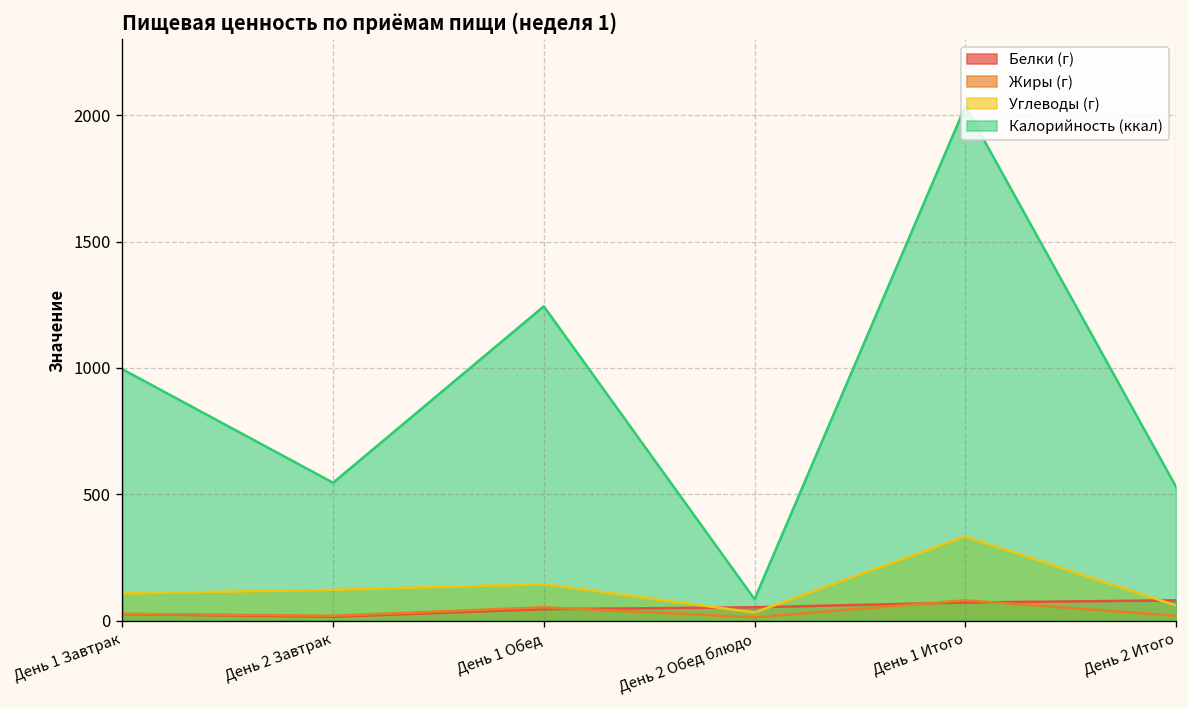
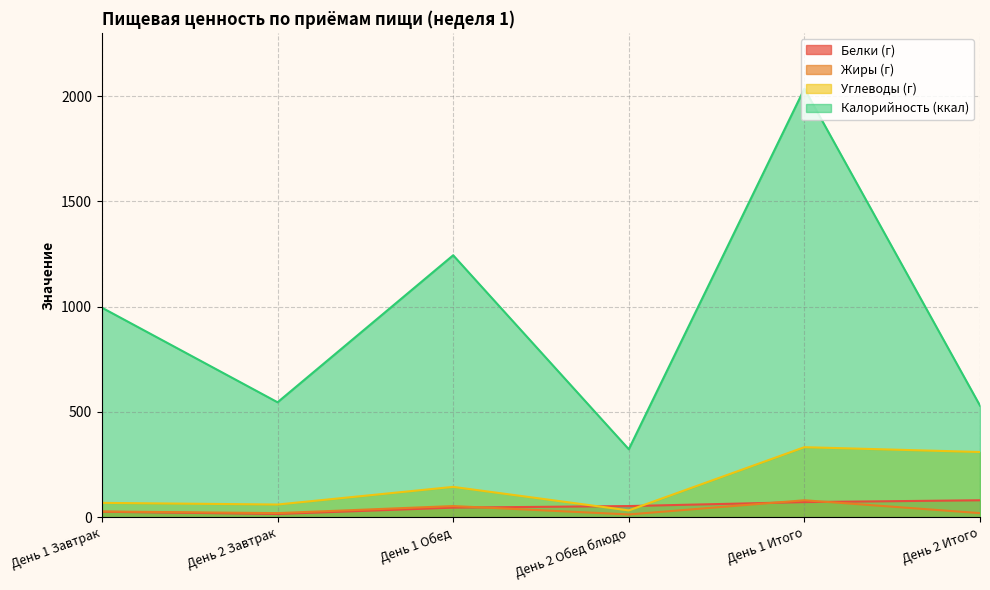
  {
    "Углеводы (г)": {
-     "День 1 Завтрак": 110,
-     "День 2 Завтрак": 120,
+     "День 1 Завтрак": 70,
+     "День 2 Завтрак": 60,
      "День 1 Обед": 140,
      "День 2 Обед блюдо": 30,
      "День 1 Итого": 330,
-     "День 2 Итого": 60
+     "День 2 Итого": 310
    },
    "Калорийность (ккал)": {
      "День 1 Завтрак": 1000,
      "День 2 Завтрак": 550,
      "День 1 Обед": 1240,
-     "День 2 Обед блюдо": 90,
+     "День 2 Обед блюдо": 320,
      "День 2 Итого": 530
    }
  }
